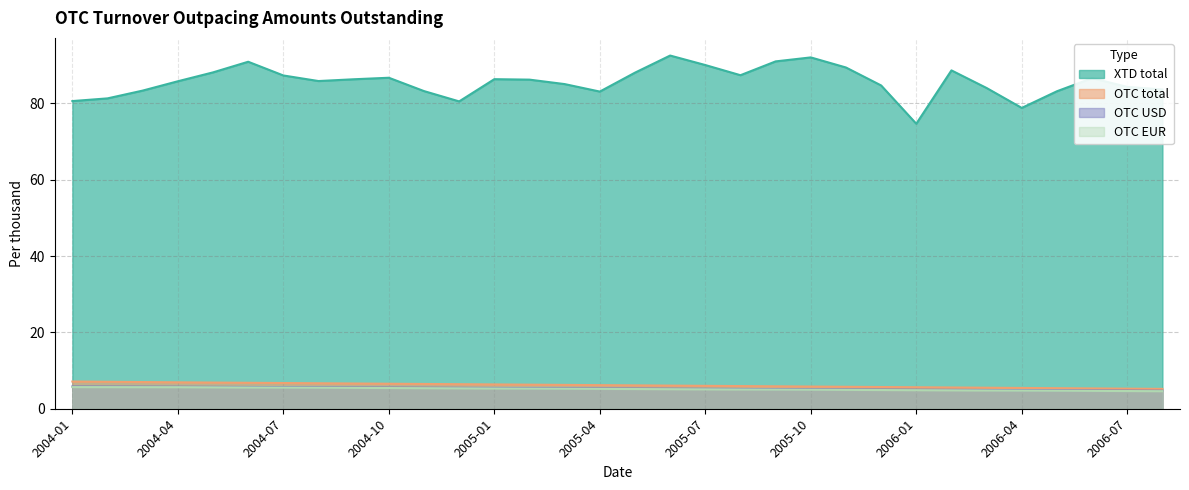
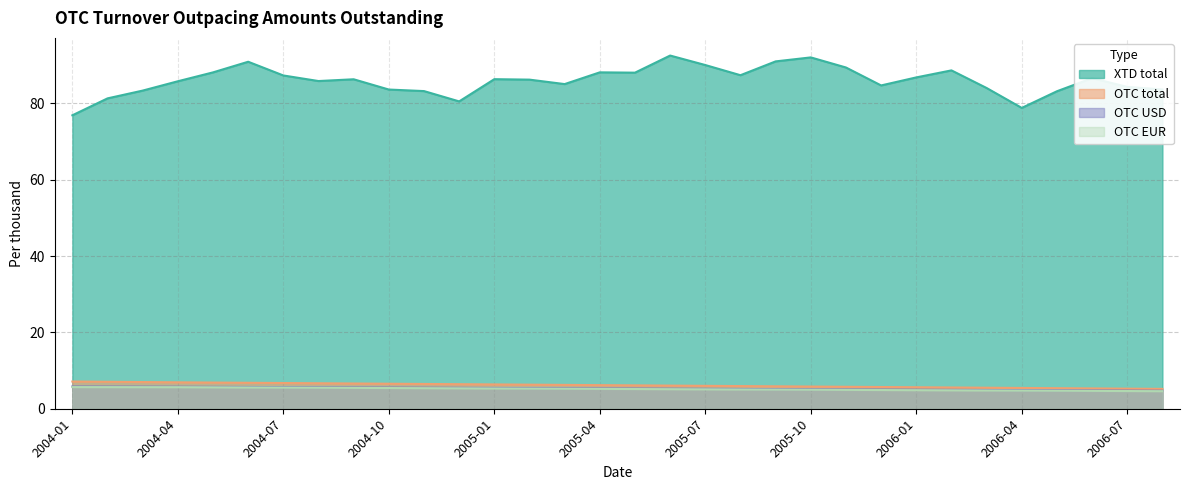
  {
    "XTD total": {
-     "2004-01": 81,
+     "2004-01": 77,
      "2004-04": 86,
      "2004-07": 87,
-     "2004-10": 87,
+     "2004-10": 84,
      "2005-01": 86,
-     "2005-04": 83,
+     "2005-04": 88,
      "2005-07": 90,
      "2005-10": 92,
-     "2006-01": 75,
+     "2006-01": 87,
      "2006-04": 79
    }
  }
